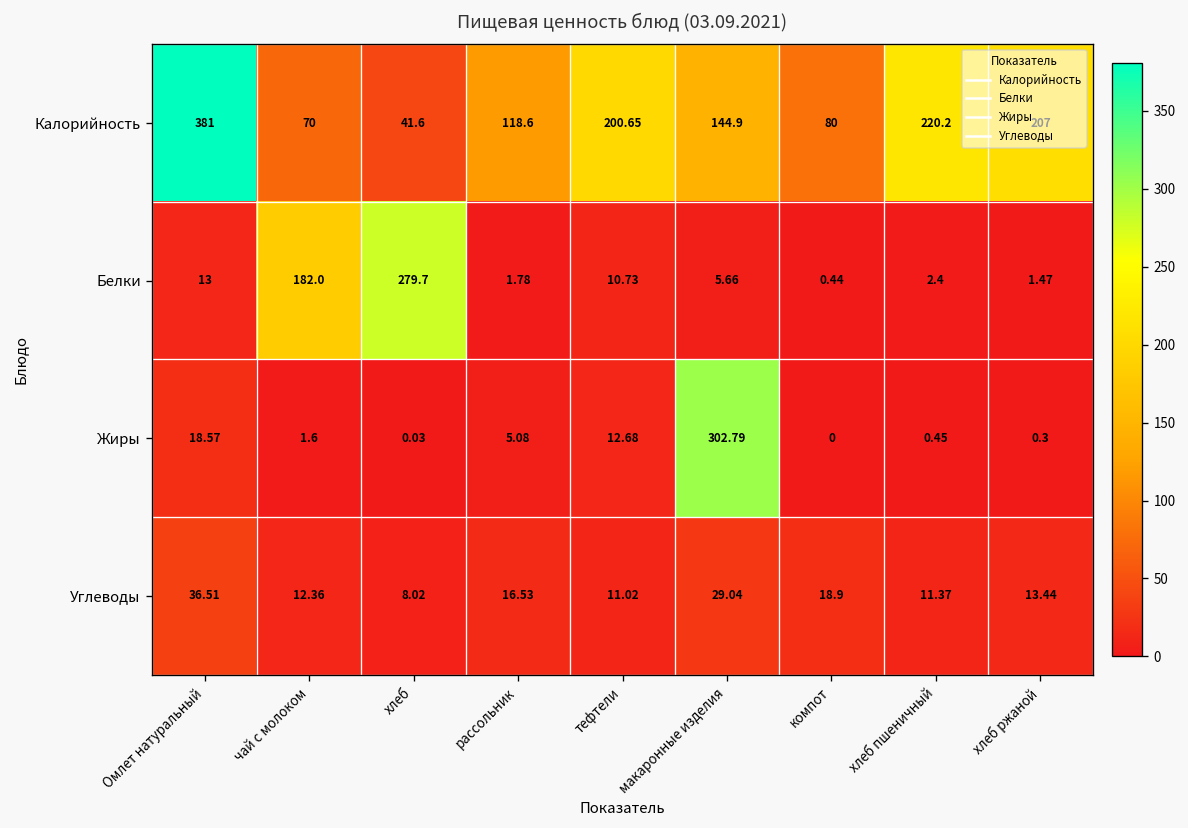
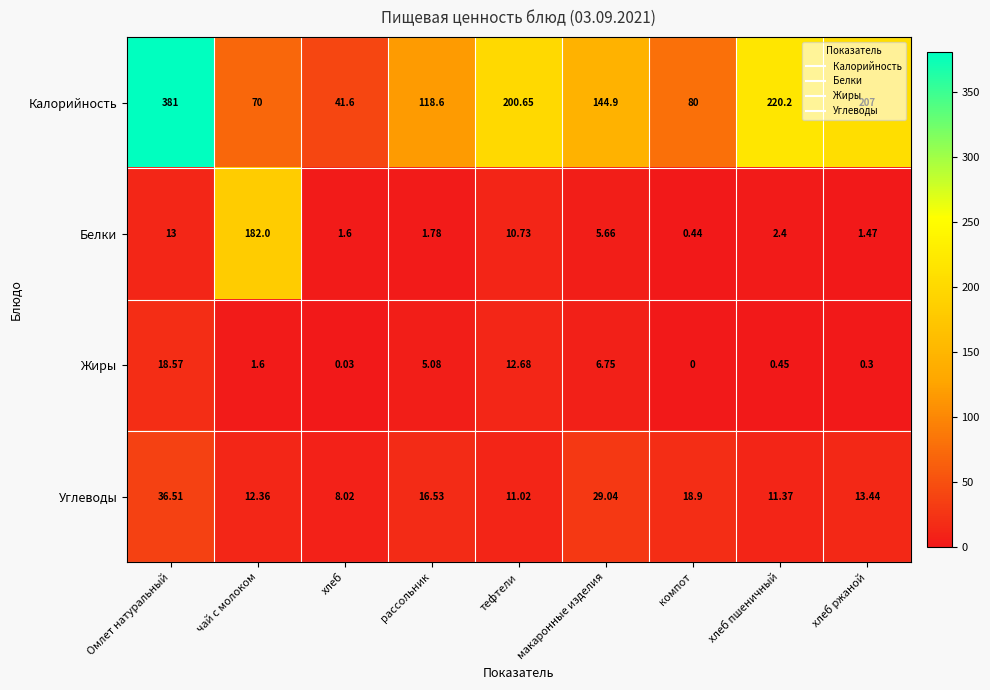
  {
    "Калорийность": {
      "Омлет натуральный": 381,
      "чай с молоком": 70,
      "хлеб": 41.6,
      "рассольник": 118.6,
      "тефтели": 200.65,
      "макаронные изделия": 144.9,
      "компот": 80,
      "хлеб пшеничный": 220.2
    },
    "Белки": {
      "Омлет натуральный": 13,
      "чай с молоком": 182.0,
-     "хлеб": 279.7,
+     "хлеб": 1.6,
      "рассольник": 1.78,
      "тефтели": 10.73,
      "макаронные изделия": 5.66,
      "компот": 0.44,
      "хлеб пшеничный": 2.4,
      "хлеб ржаной": 1.47
    },
    "Жиры": {
      "Омлет натуральный": 18.57,
      "чай с молоком": 1.6,
      "хлеб": 0.03,
      "рассольник": 5.08,
      "тефтели": 12.68,
-     "макаронные изделия": 302.79,
+     "макаронные изделия": 6.75,
      "компот": 0,
      "хлеб пшеничный": 0.45,
      "хлеб ржаной": 0.3
    },
    "Углеводы": {
      "Омлет натуральный": 36.51,
      "чай с молоком": 12.36,
      "хлеб": 8.02,
      "рассольник": 16.53,
      "тефтели": 11.02,
      "макаронные изделия": 29.04,
      "компот": 18.9,
      "хлеб пшеничный": 11.37,
      "хлеб ржаной": 13.44
    }
  }
